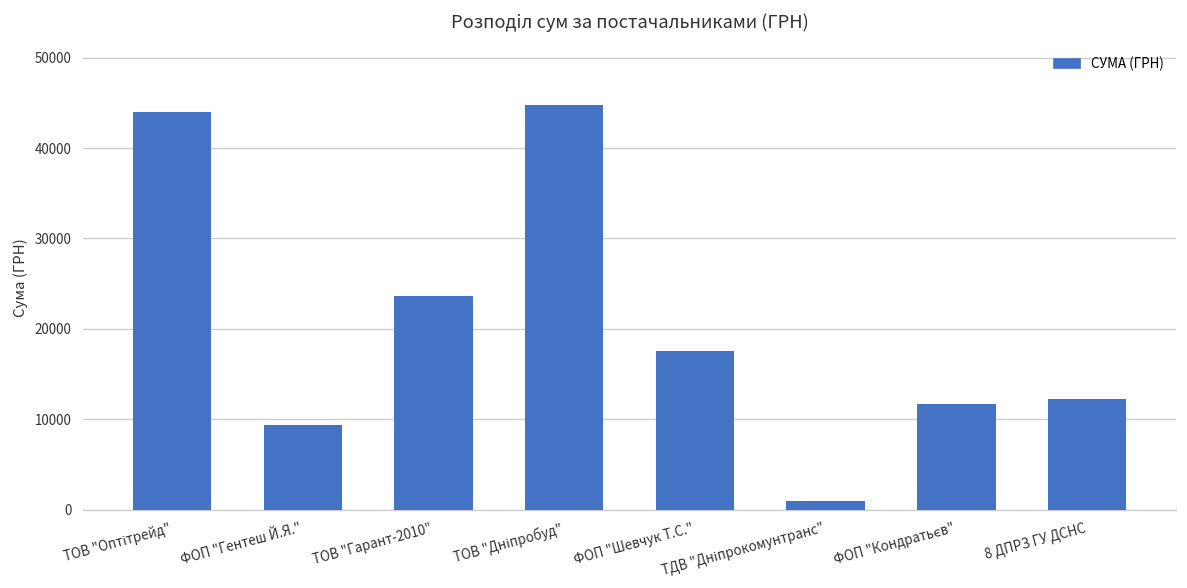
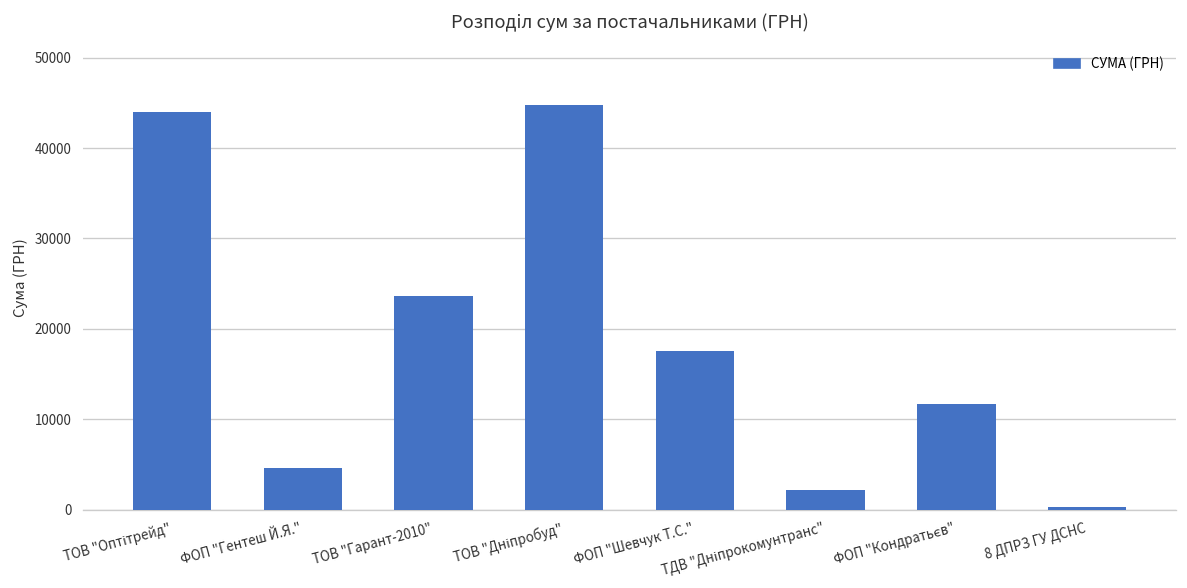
  {
    "ТОВ \"Оптітрейд\"": 44000,
-   "ФОП \"Гентеш Й.Я.\"": 9000,
+   "ФОП \"Гентеш Й.Я.\"": 5000,
    "ТОВ \"Гарант-2010\"": 24000,
    "ТОВ \"Дніпробуд\"": 45000,
    "ФОП \"Шевчук Т.С.\"": 18000,
-   "ТДВ \"Дніпрокомунтранс\"": 1000,
+   "ТДВ \"Дніпрокомунтранс\"": 2000,
    "ФОП \"Кондратьєв\"": 12000,
-   "8 ДПРЗ ГУ ДСНС": 12000
+   "8 ДПРЗ ГУ ДСНС": 0
  }
